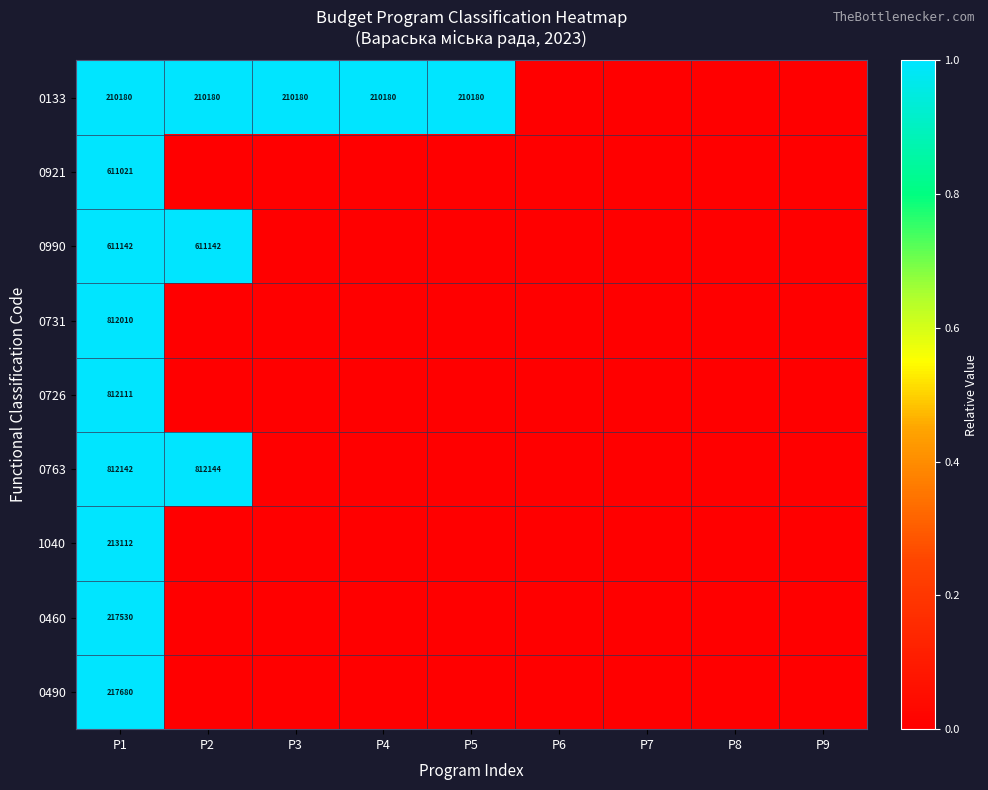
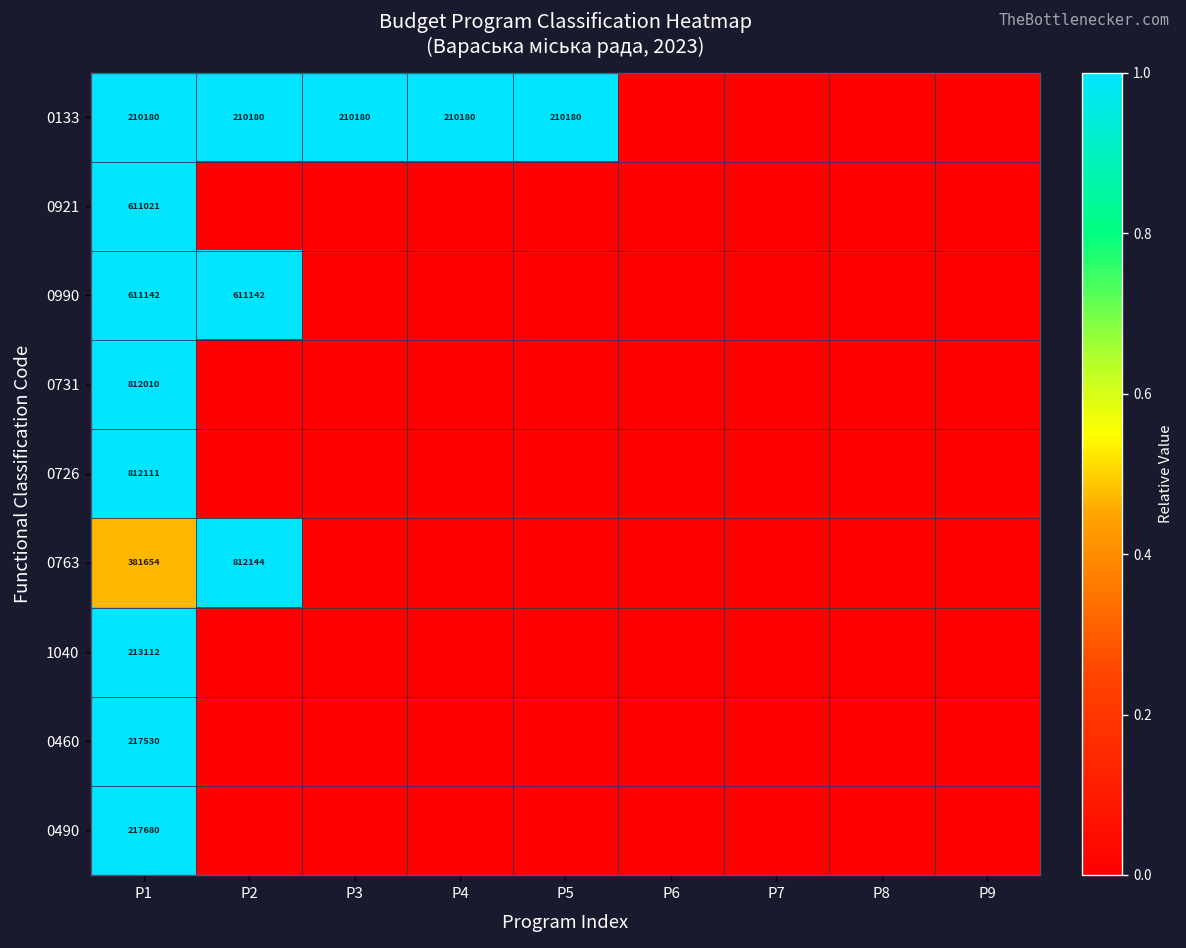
  {
    "0133": {
      "Р1": 210180,
      "Р2": 210180,
      "Р3": 210180,
      "Р4": 210180,
      "Р5": 210180
    },
    "0921": {
      "Р1": 611021
    },
    "0990": {
      "Р1": 611142,
      "Р2": 611142
    },
    "0731": {
      "Р1": 812010
    },
    "0726": {
      "Р1": 812111
    },
    "0763": {
-     "Р1": 812142,
+     "Р1": 381654,
      "Р2": 812144
    },
    "1040": {
      "Р1": 213112
    },
    "0460": {
      "Р1": 217530
    },
    "0490": {
      "Р1": 217680
    }
  }
